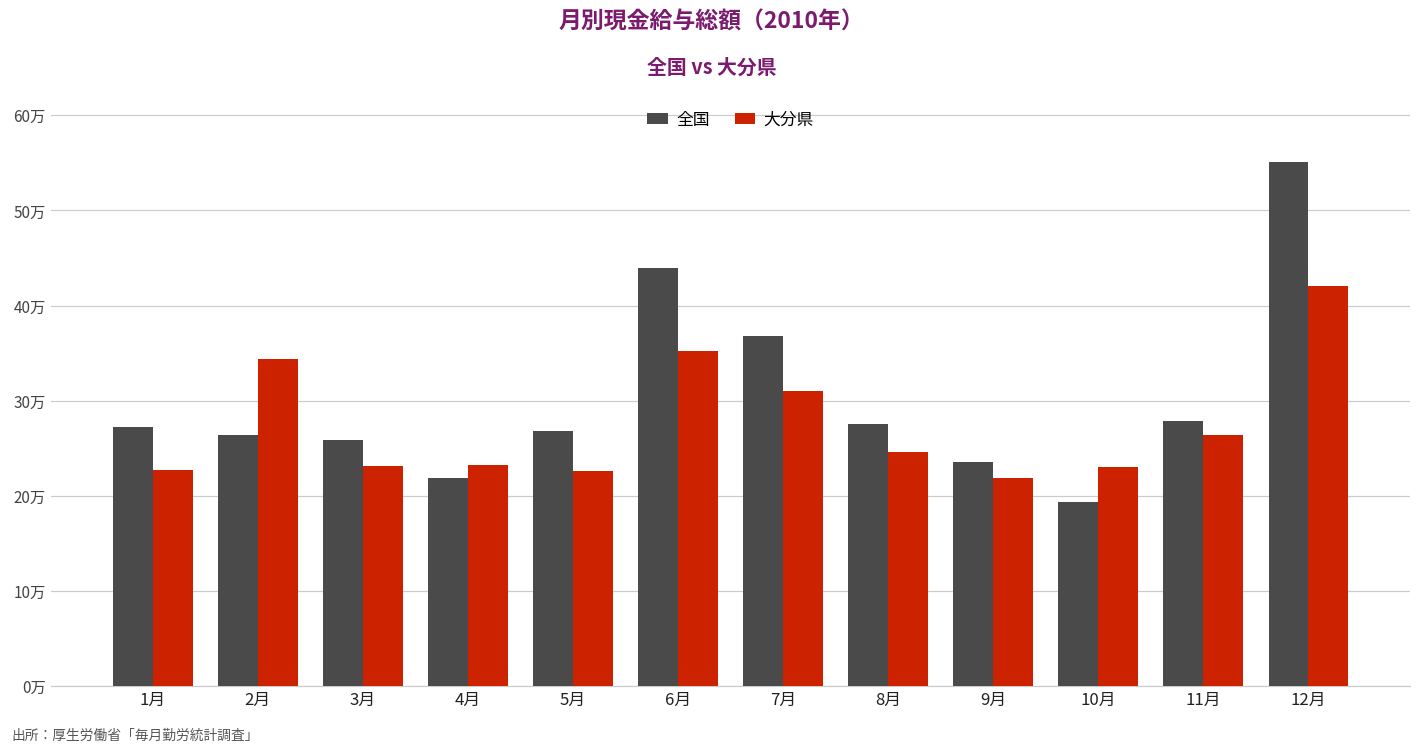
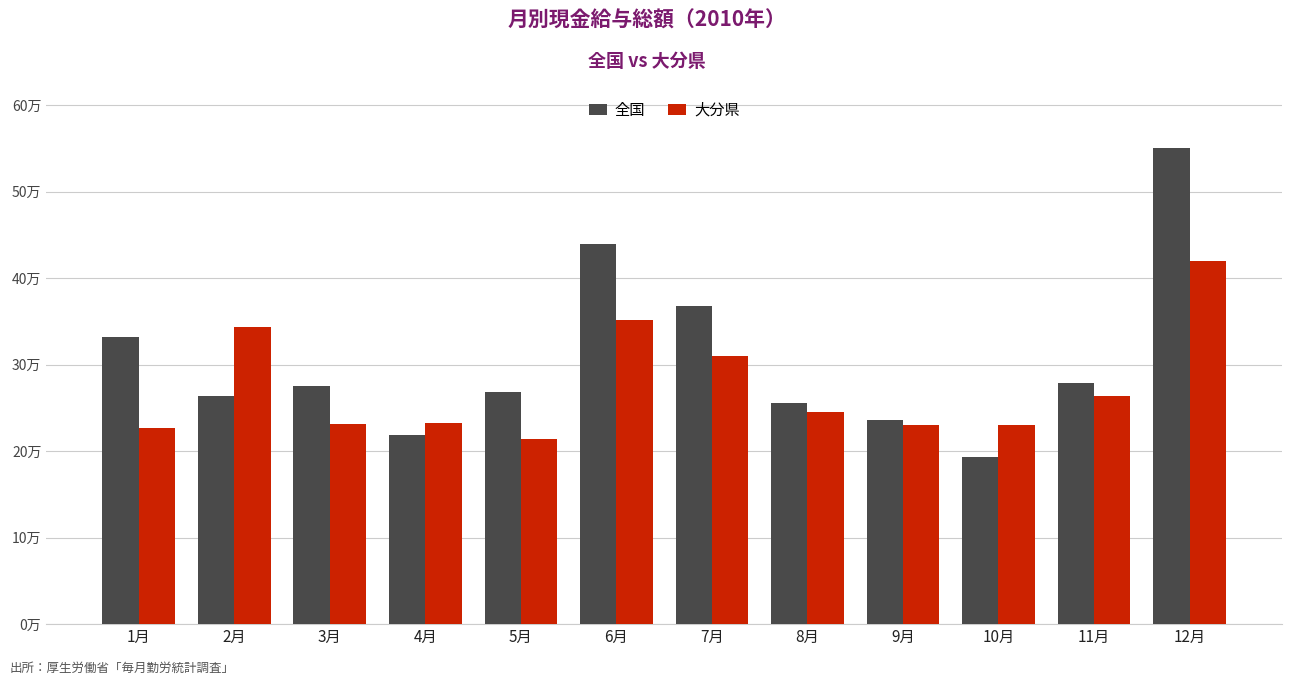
  {
    "全国": {
-     "1月": "27万",
+     "1月": "33万",
      "2月": "26万",
-     "3月": "26万",
+     "3月": "28万",
      "4月": "22万",
      "5月": "27万",
      "6月": "44万",
      "7月": "37万",
-     "8月": "28万",
+     "8月": "26万",
      "9月": "24万",
      "10月": "19万",
      "11月": "28万",
      "12月": "55万"
    },
    "大分県": {
      "1月": "23万",
      "2月": "34万",
      "3月": "23万",
      "4月": "23万",
-     "5月": "23万",
+     "5月": "21万",
      "6月": "35万",
      "7月": "31万",
      "8月": "25万",
-     "9月": "22万",
+     "9月": "23万",
      "10月": "23万",
      "11月": "26万",
      "12月": "42万"
    }
  }
